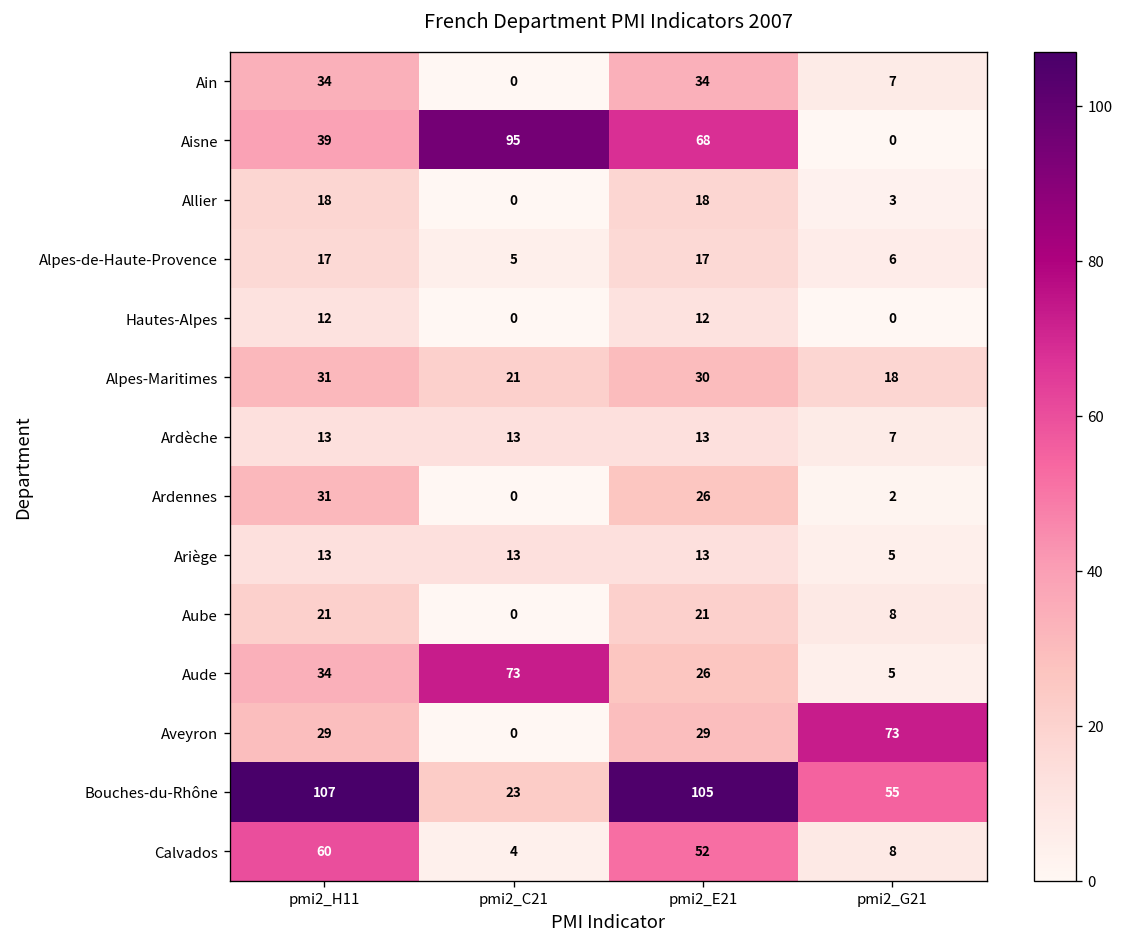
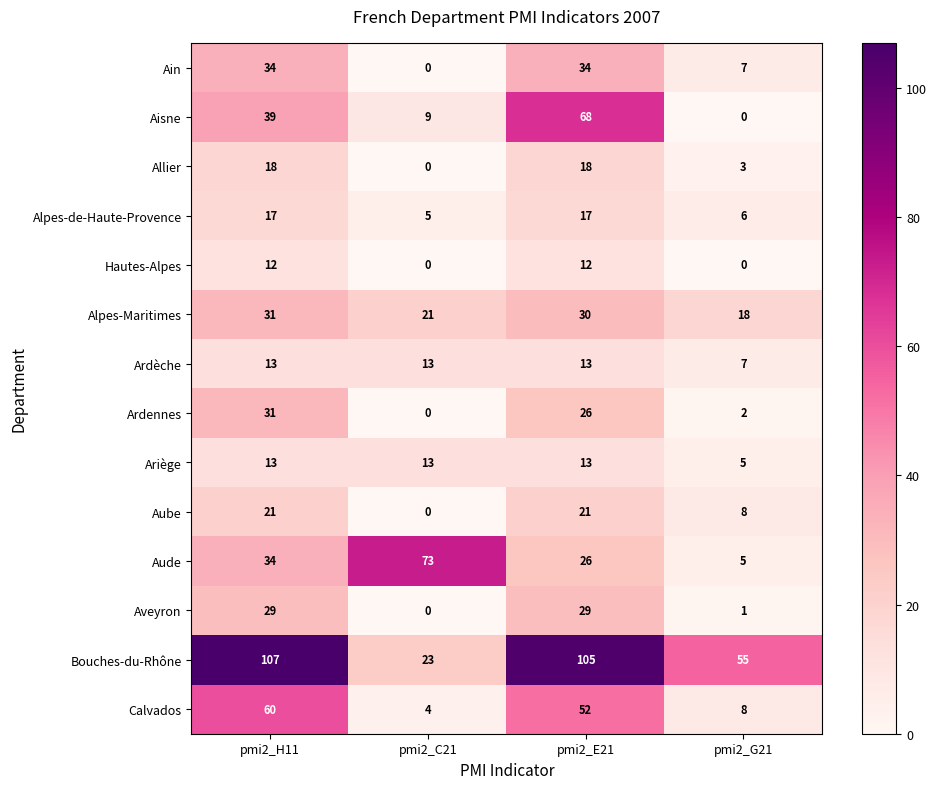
  {
    "Ain": {
      "pmi2_H11": 34,
      "pmi2_C21": 0,
      "pmi2_E21": 34,
      "pmi2_G21": 7
    },
    "Aisne": {
      "pmi2_H11": 39,
-     "pmi2_C21": 95,
+     "pmi2_C21": 9,
      "pmi2_E21": 68,
      "pmi2_G21": 0
    },
    "Allier": {
      "pmi2_H11": 18,
      "pmi2_C21": 0,
      "pmi2_E21": 18,
      "pmi2_G21": 3
    },
    "Alpes-de-Haute-Provence": {
      "pmi2_H11": 17,
      "pmi2_C21": 5,
      "pmi2_E21": 17,
      "pmi2_G21": 6
    },
    "Hautes-Alpes": {
      "pmi2_H11": 12,
      "pmi2_C21": 0,
      "pmi2_E21": 12,
      "pmi2_G21": 0
    },
    "Alpes-Maritimes": {
      "pmi2_H11": 31,
      "pmi2_C21": 21,
      "pmi2_E21": 30,
      "pmi2_G21": 18
    },
    "Ardèche": {
      "pmi2_H11": 13,
      "pmi2_C21": 13,
      "pmi2_E21": 13,
      "pmi2_G21": 7
    },
    "Ardennes": {
      "pmi2_H11": 31,
      "pmi2_C21": 0,
      "pmi2_E21": 26,
      "pmi2_G21": 2
    },
    "Ariège": {
      "pmi2_H11": 13,
      "pmi2_C21": 13,
      "pmi2_E21": 13,
      "pmi2_G21": 5
    },
    "Aube": {
      "pmi2_H11": 21,
      "pmi2_C21": 0,
      "pmi2_E21": 21,
      "pmi2_G21": 8
    },
    "Aude": {
      "pmi2_H11": 34,
      "pmi2_C21": 73,
      "pmi2_E21": 26,
      "pmi2_G21": 5
    },
    "Aveyron": {
      "pmi2_H11": 29,
      "pmi2_C21": 0,
      "pmi2_E21": 29,
-     "pmi2_G21": 73
+     "pmi2_G21": 1
    },
    "Bouches-du-Rhône": {
      "pmi2_H11": 107,
      "pmi2_C21": 23,
      "pmi2_E21": 105,
      "pmi2_G21": 55
    },
    "Calvados": {
      "pmi2_H11": 60,
      "pmi2_C21": 4,
      "pmi2_E21": 52,
      "pmi2_G21": 8
    }
  }
